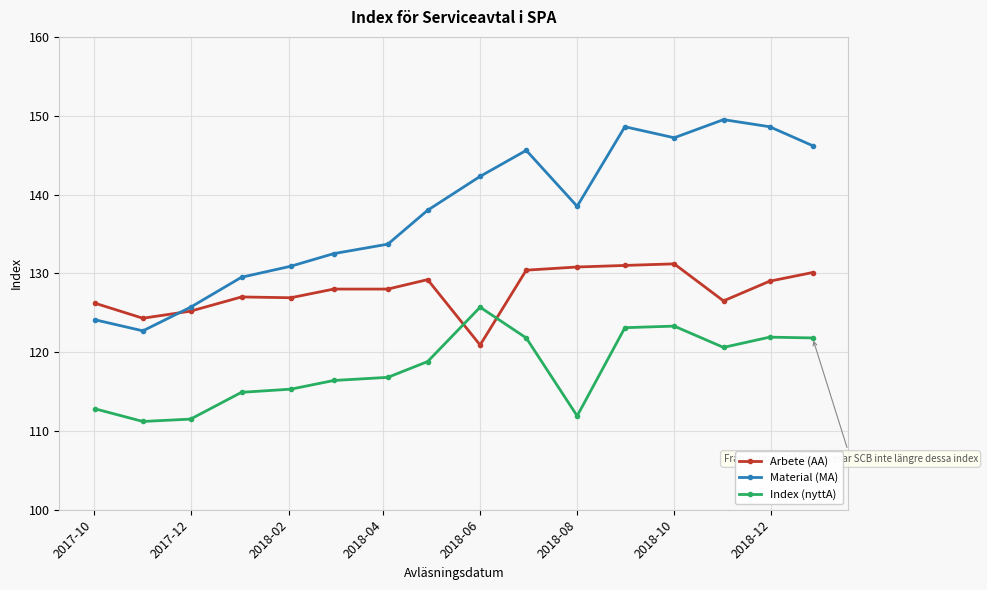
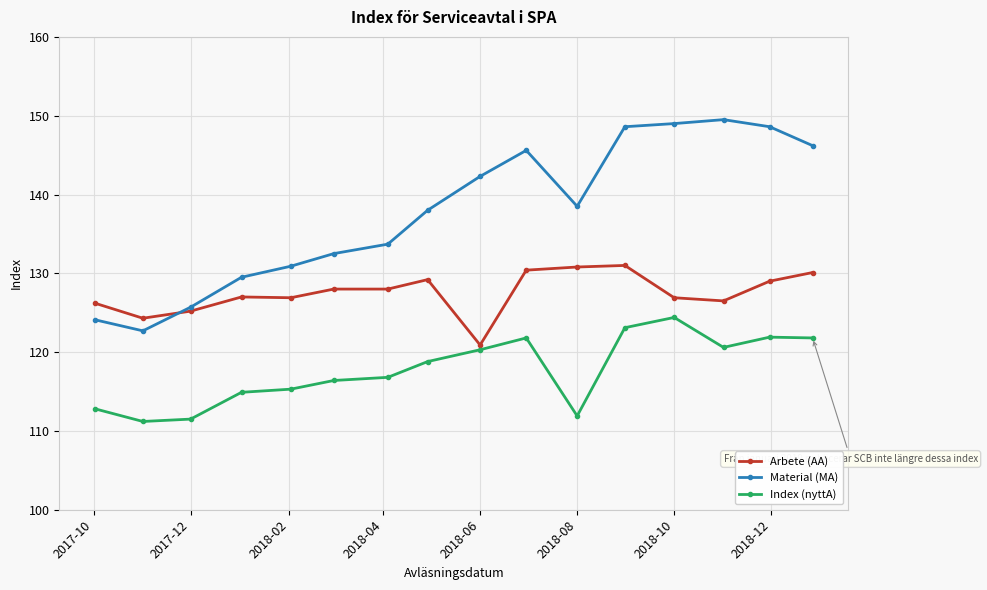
  {
    "Arbete (AA)": {
      "2017-12": 125,
      "2018-06": 121,
      "2018-08": 131,
-     "2018-10": 131
+     "2018-10": 127
    },
    "Material (MA)": {
      "2017-12": 126,
      "2018-06": 142,
      "2018-08": 139,
-     "2018-10": 147
+     "2018-10": 149
    },
    "Index (nyttA)": {
      "2017-12": 112,
-     "2018-06": 126,
+     "2018-06": 120,
      "2018-08": 112,
-     "2018-10": 123
+     "2018-10": 124
    }
  }
